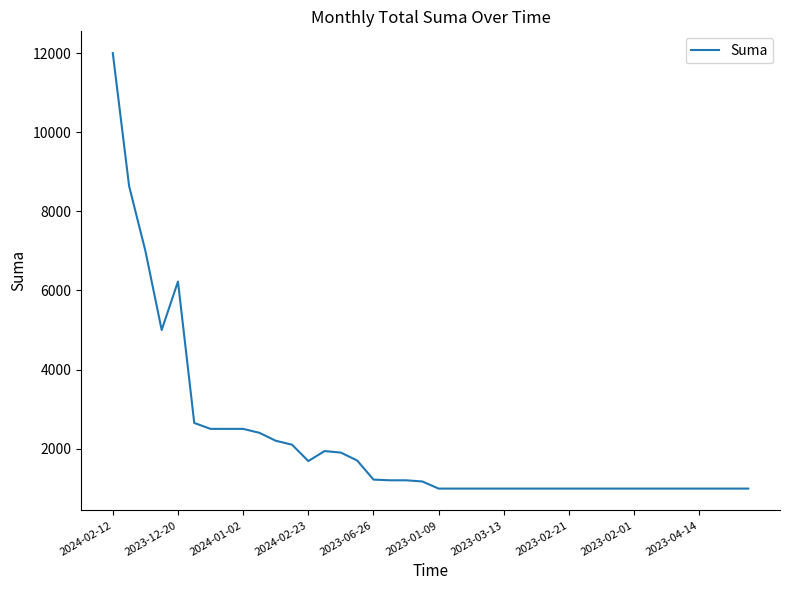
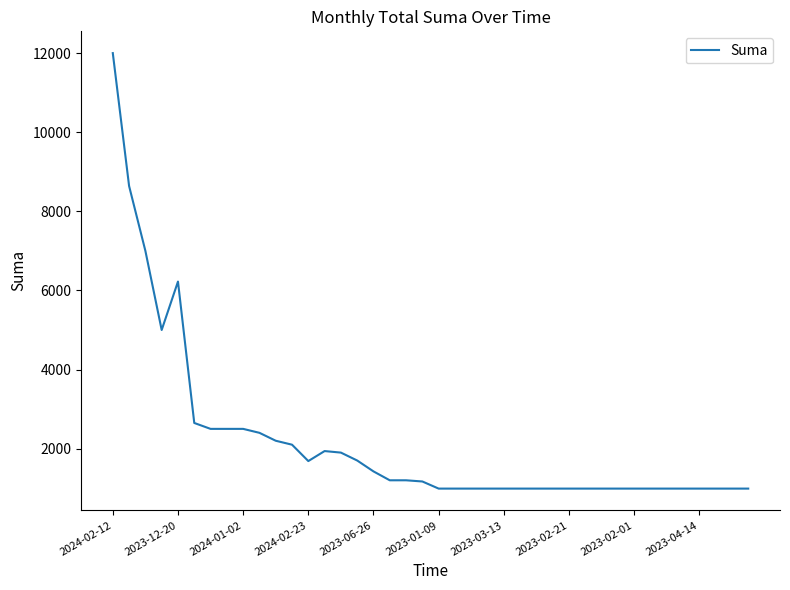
  {
    "2023-12-20": 6200,
    "2024-02-23": 1700,
-   "2023-06-26": 1200,
+   "2023-06-26": 1400,
    "2023-03-13": 1000,
    "2023-02-21": 1000,
    "2023-04-14": 1000
  }
